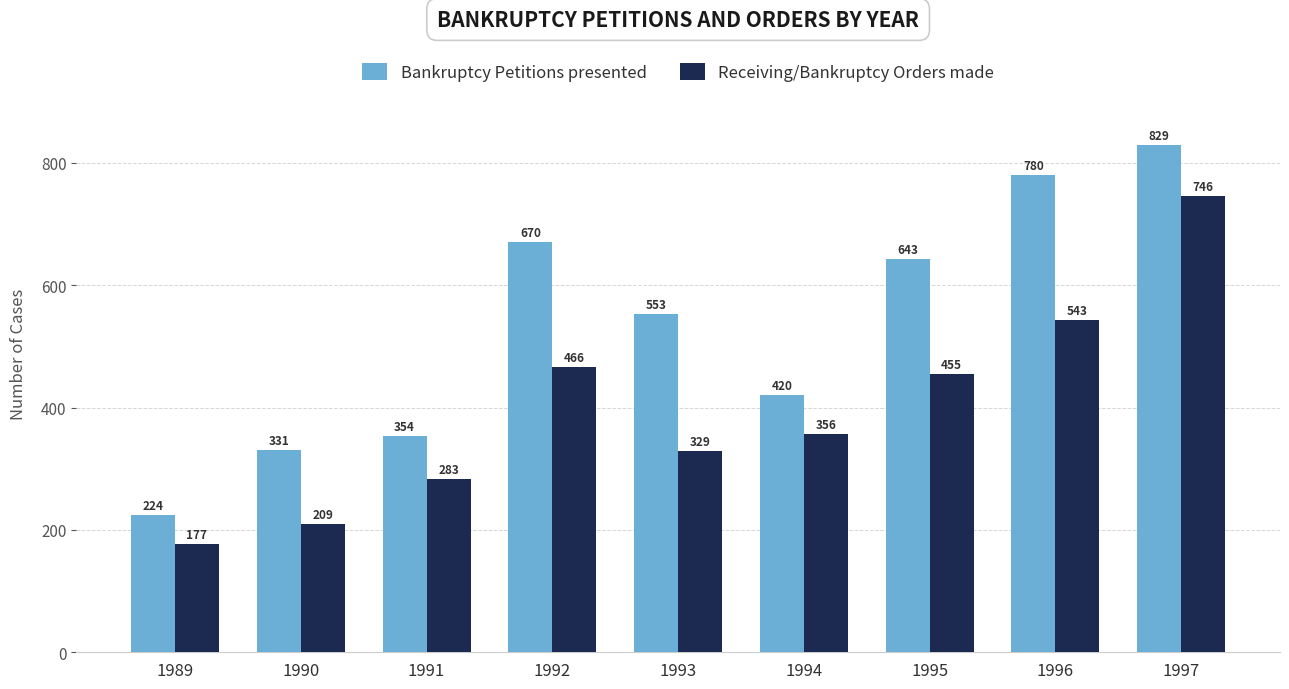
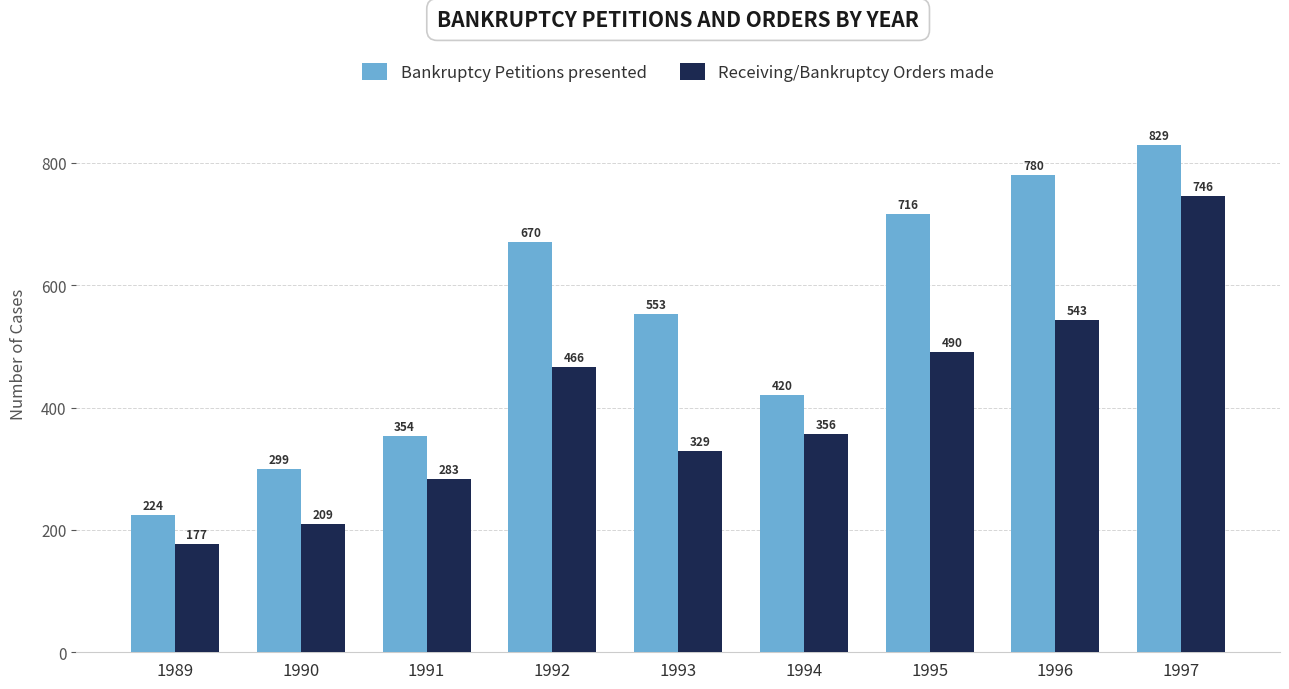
  {
    "Bankruptcy Petitions presented": {
      "1989": 224,
-     "1990": 331,
+     "1990": 299,
      "1991": 354,
      "1992": 670,
      "1993": 553,
      "1994": 420,
-     "1995": 643,
+     "1995": 716,
      "1996": 780,
      "1997": 829
    },
    "Receiving/Bankruptcy Orders made": {
      "1989": 177,
      "1990": 209,
      "1991": 283,
      "1992": 466,
      "1993": 329,
      "1994": 356,
-     "1995": 455,
+     "1995": 490,
      "1996": 543,
      "1997": 746
    }
  }
